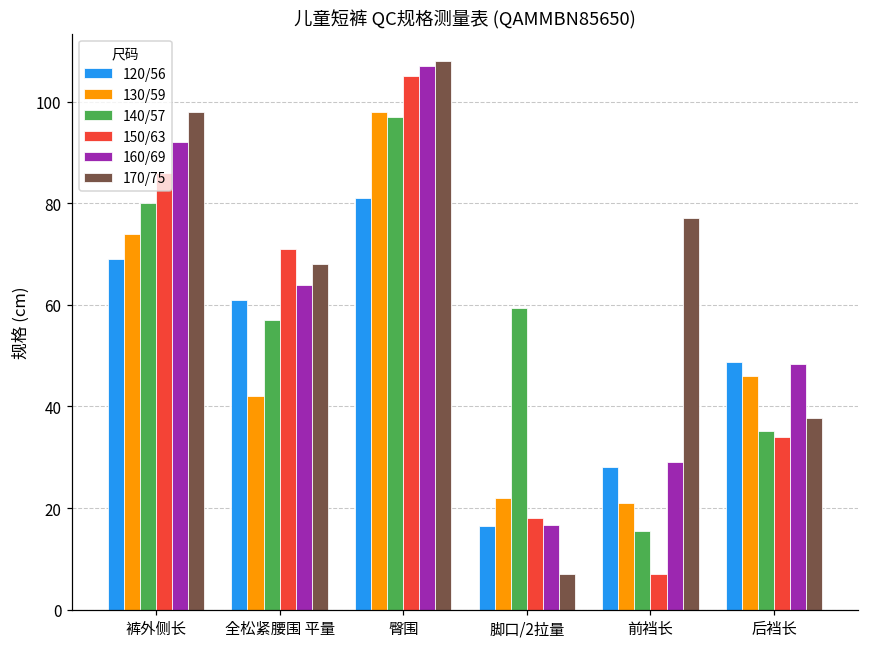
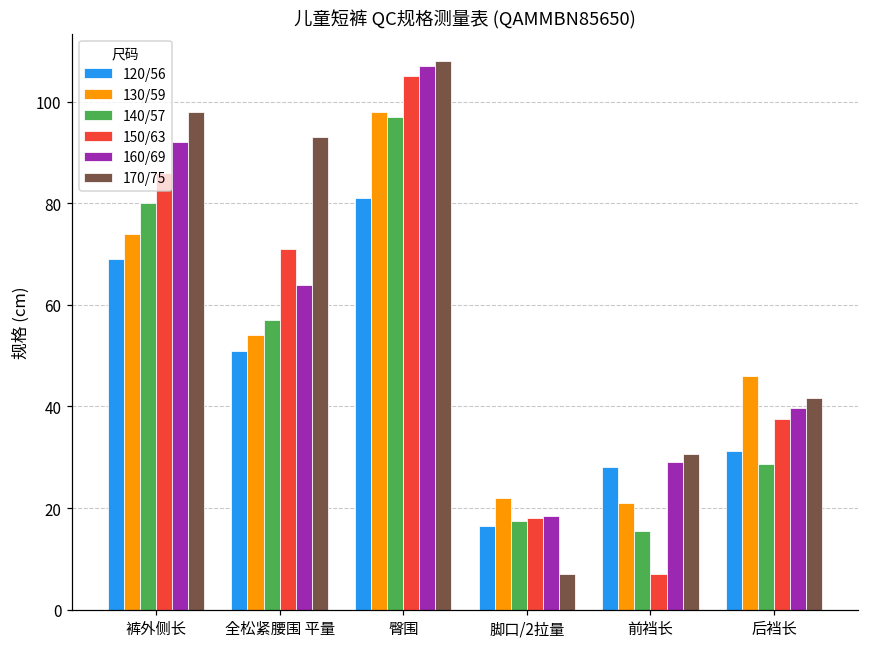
  {
    "120/56": {
      "裤外侧长": 69,
-     "全松紧腰围 平量": 61,
+     "全松紧腰围 平量": 51,
      "臀围": 81,
      "脚口/2拉量": 17,
      "前裆长": 28,
-     "后裆长": 49
+     "后裆长": 31
    },
    "130/59": {
      "裤外侧长": 74,
-     "全松紧腰围 平量": 42,
+     "全松紧腰围 平量": 54,
      "臀围": 98,
      "脚口/2拉量": 22,
      "前裆长": 21,
      "后裆长": 46
    },
    "140/57": {
      "裤外侧长": 80,
      "全松紧腰围 平量": 57,
      "臀围": 97,
-     "脚口/2拉量": 59,
+     "脚口/2拉量": 18,
      "前裆长": 15,
-     "后裆长": 35
+     "后裆长": 29
    },
    "150/63": {
      "全松紧腰围 平量": 71,
      "臀围": 105,
      "脚口/2拉量": 18,
      "前裆长": 7,
-     "后裆长": 34
+     "后裆长": 38
    },
    "160/69": {
      "裤外侧长": 92,
      "全松紧腰围 平量": 64,
      "臀围": 107,
-     "脚口/2拉量": 17,
+     "脚口/2拉量": 19,
      "前裆长": 29,
-     "后裆长": 48
+     "后裆长": 40
    },
    "170/75": {
      "裤外侧长": 98,
-     "全松紧腰围 平量": 68,
+     "全松紧腰围 平量": 93,
      "臀围": 108,
      "脚口/2拉量": 7,
-     "前裆长": 77,
-     "后裆长": 38
+     "前裆长": 31,
+     "后裆长": 42
    }
  }
